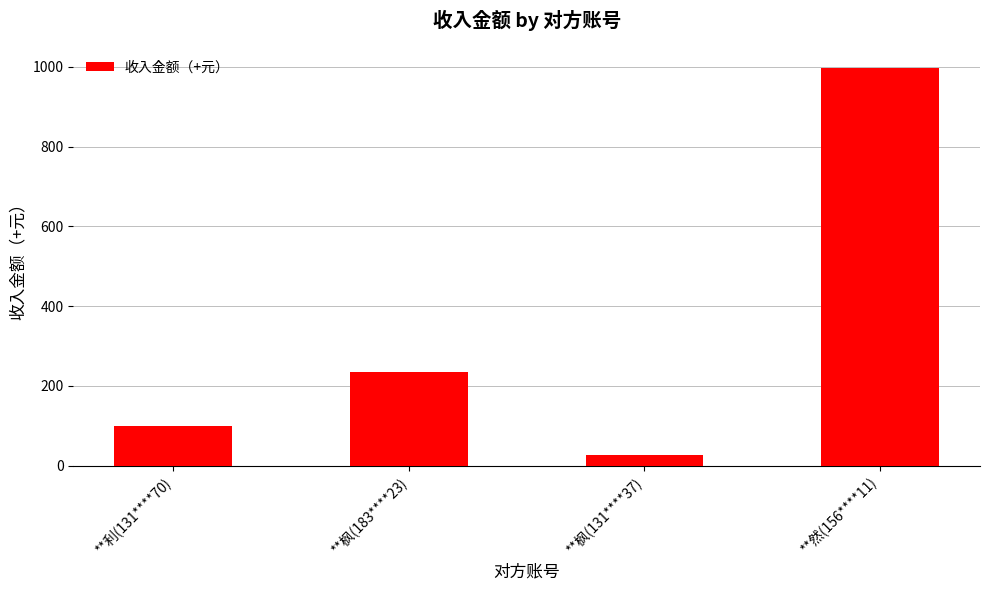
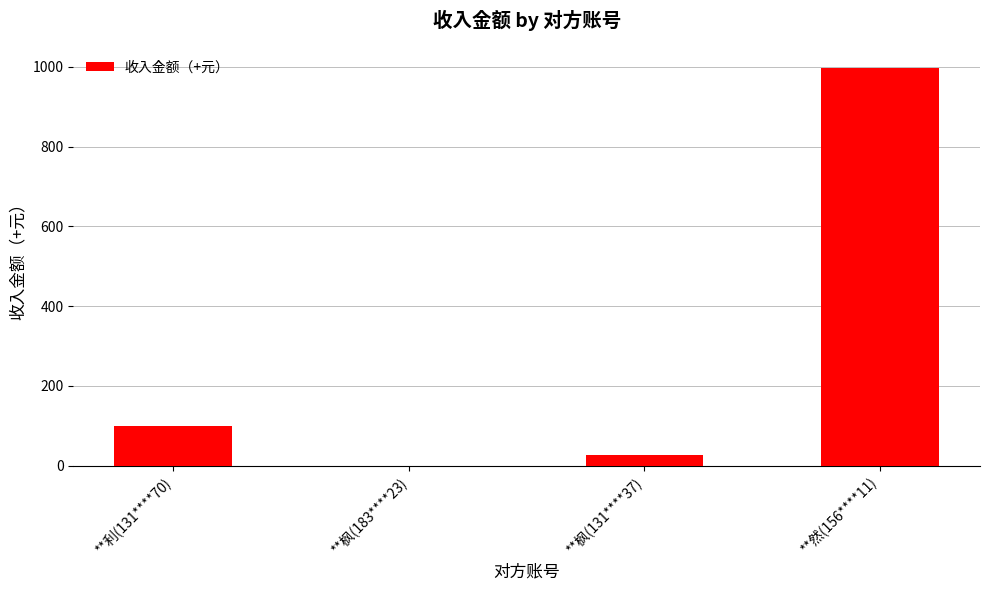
  {
    "**利(131****70)": 100,
-   "**枫(183****23)": 240,
+   "**枫(183****23)": 0,
    "**枫(131****37)": 30,
    "**然(156****11)": 1000
  }
